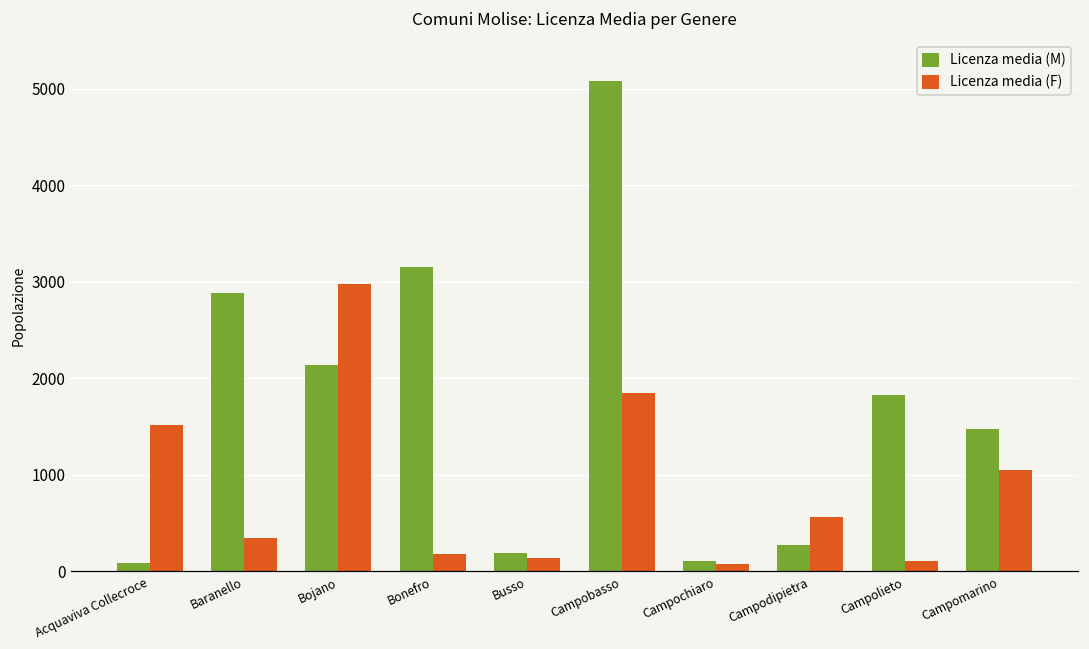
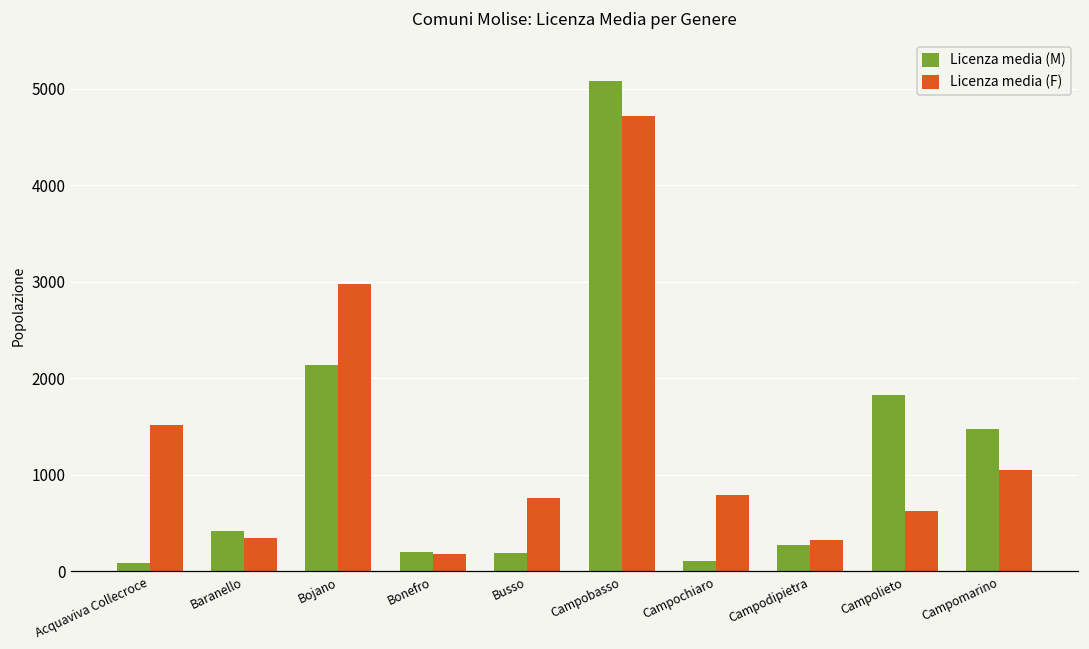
  {
    "Licenza media (M)": {
      "Acquaviva Collecroce": 100,
-     "Baranello": 2900,
+     "Baranello": 400,
      "Bojano": 2100,
-     "Bonefro": 3200,
+     "Bonefro": 200,
      "Busso": 200,
      "Campobasso": 5100,
      "Campochiaro": 100,
      "Campodipietra": 300,
      "Campolieto": 1800,
      "Campomarino": 1500
    },
    "Licenza media (F)": {
      "Acquaviva Collecroce": 1500,
      "Baranello": 300,
      "Bojano": 3000,
      "Bonefro": 200,
-     "Busso": 100,
-     "Campobasso": 1800,
-     "Campochiaro": 100,
-     "Campodipietra": 600,
-     "Campolieto": 100,
+     "Busso": 800,
+     "Campobasso": 4700,
+     "Campochiaro": 800,
+     "Campodipietra": 300,
+     "Campolieto": 600,
      "Campomarino": 1000
    }
  }
